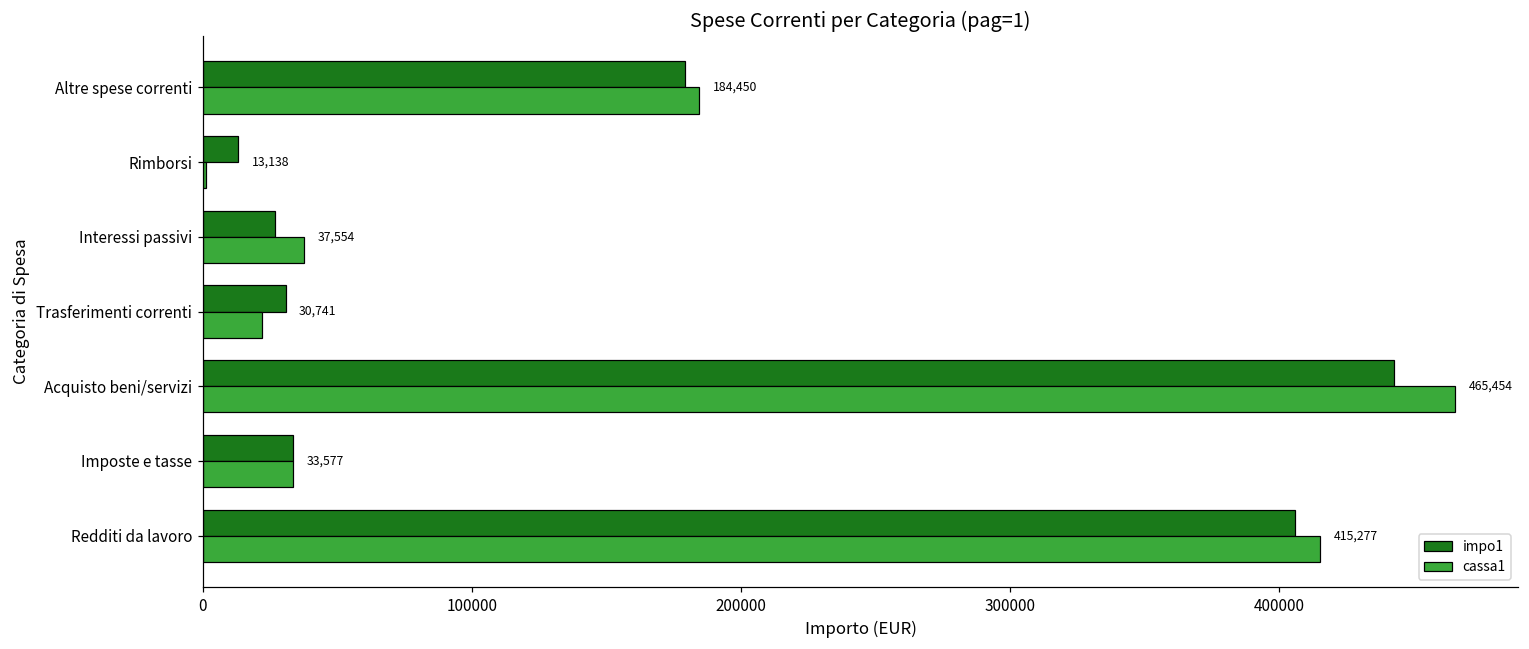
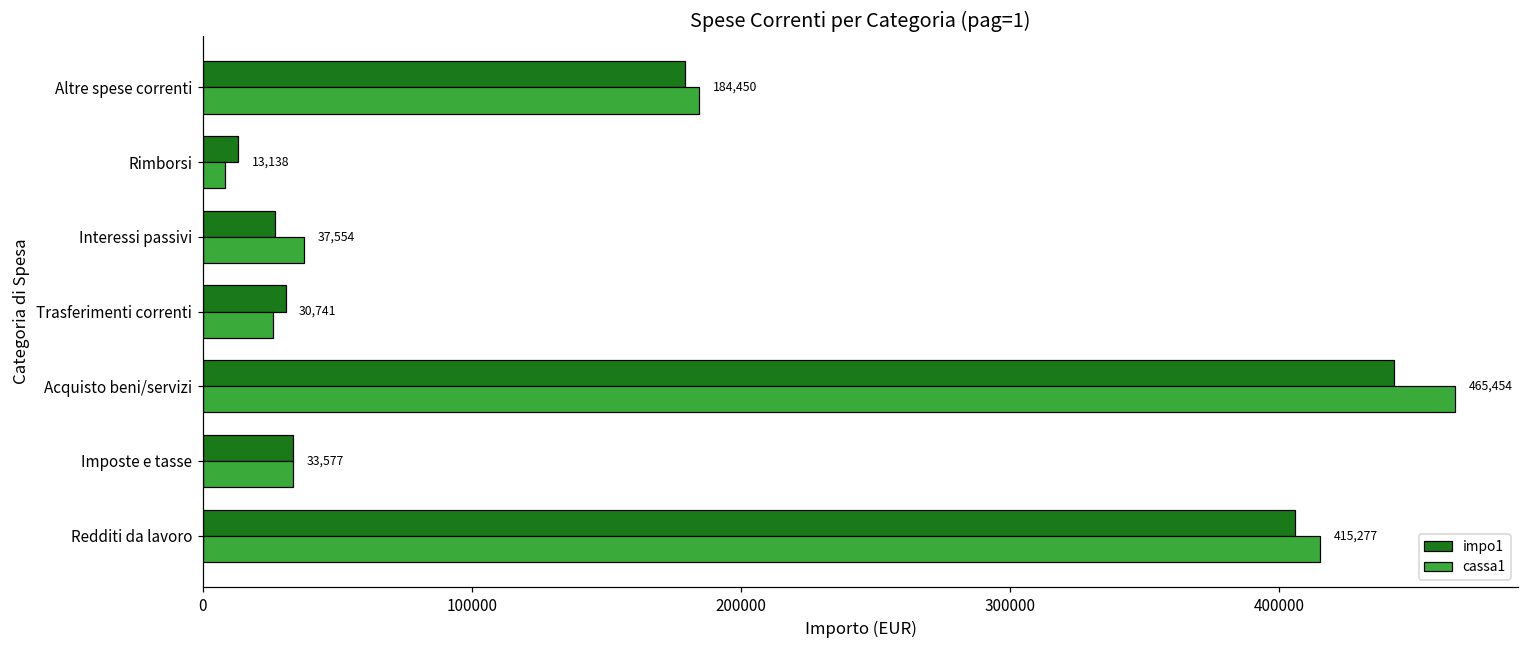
  {
    "impo1": {
      "Rimborsi": "13,138",
      "Trasferimenti correnti": "30,741",
      "Imposte e tasse": "33,577"
    },
    "cassa1": {
-     "Rimborsi": "1000",
-     "Trasferimenti correnti": "22000"
+     "Rimborsi": "8000",
+     "Trasferimenti correnti": "26000"
    }
  }
